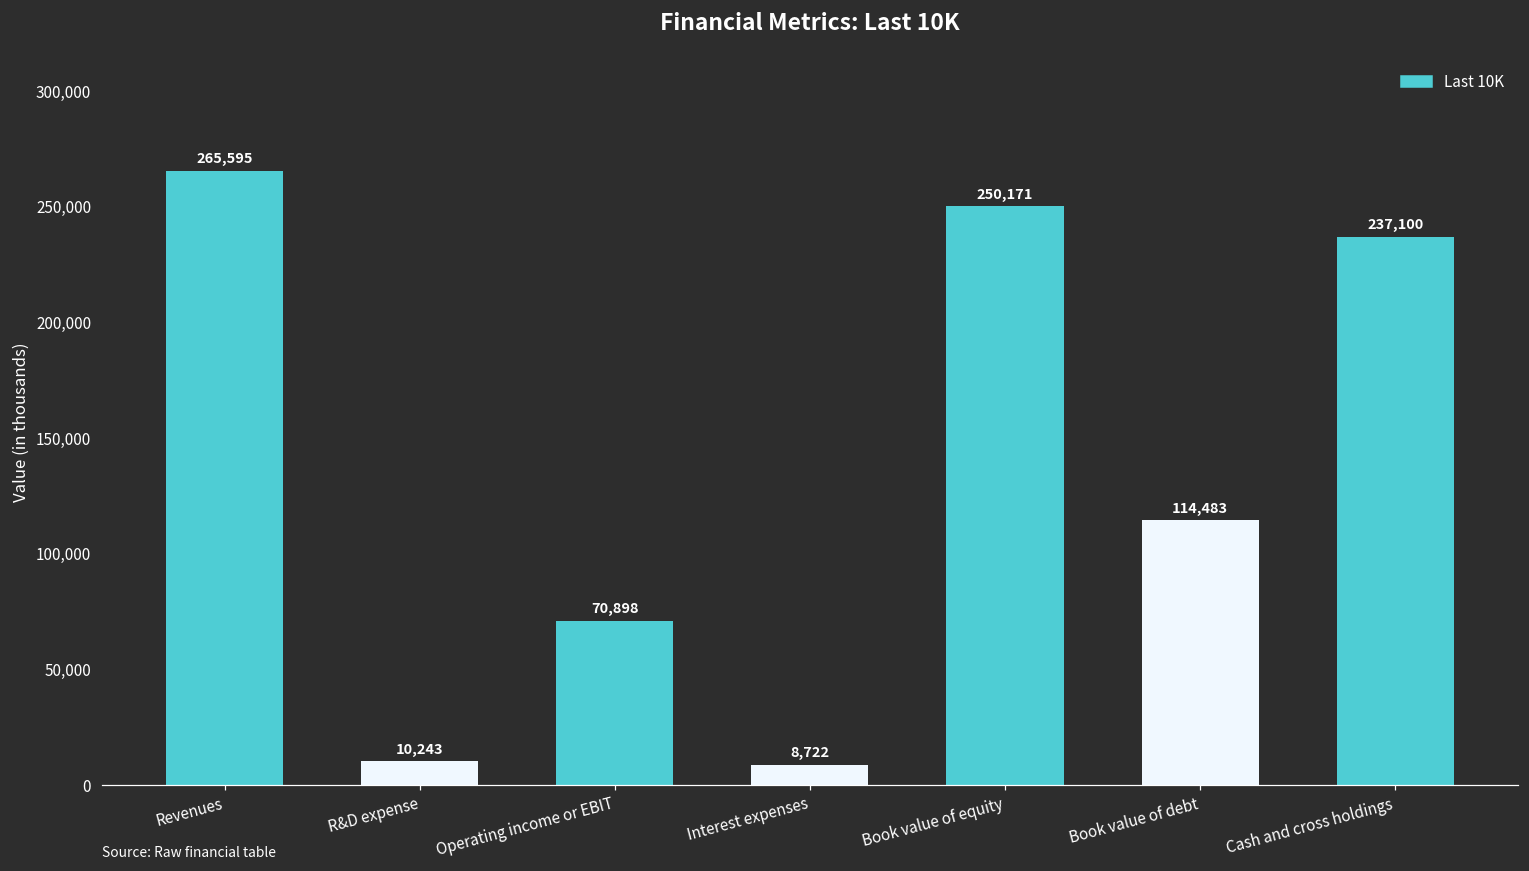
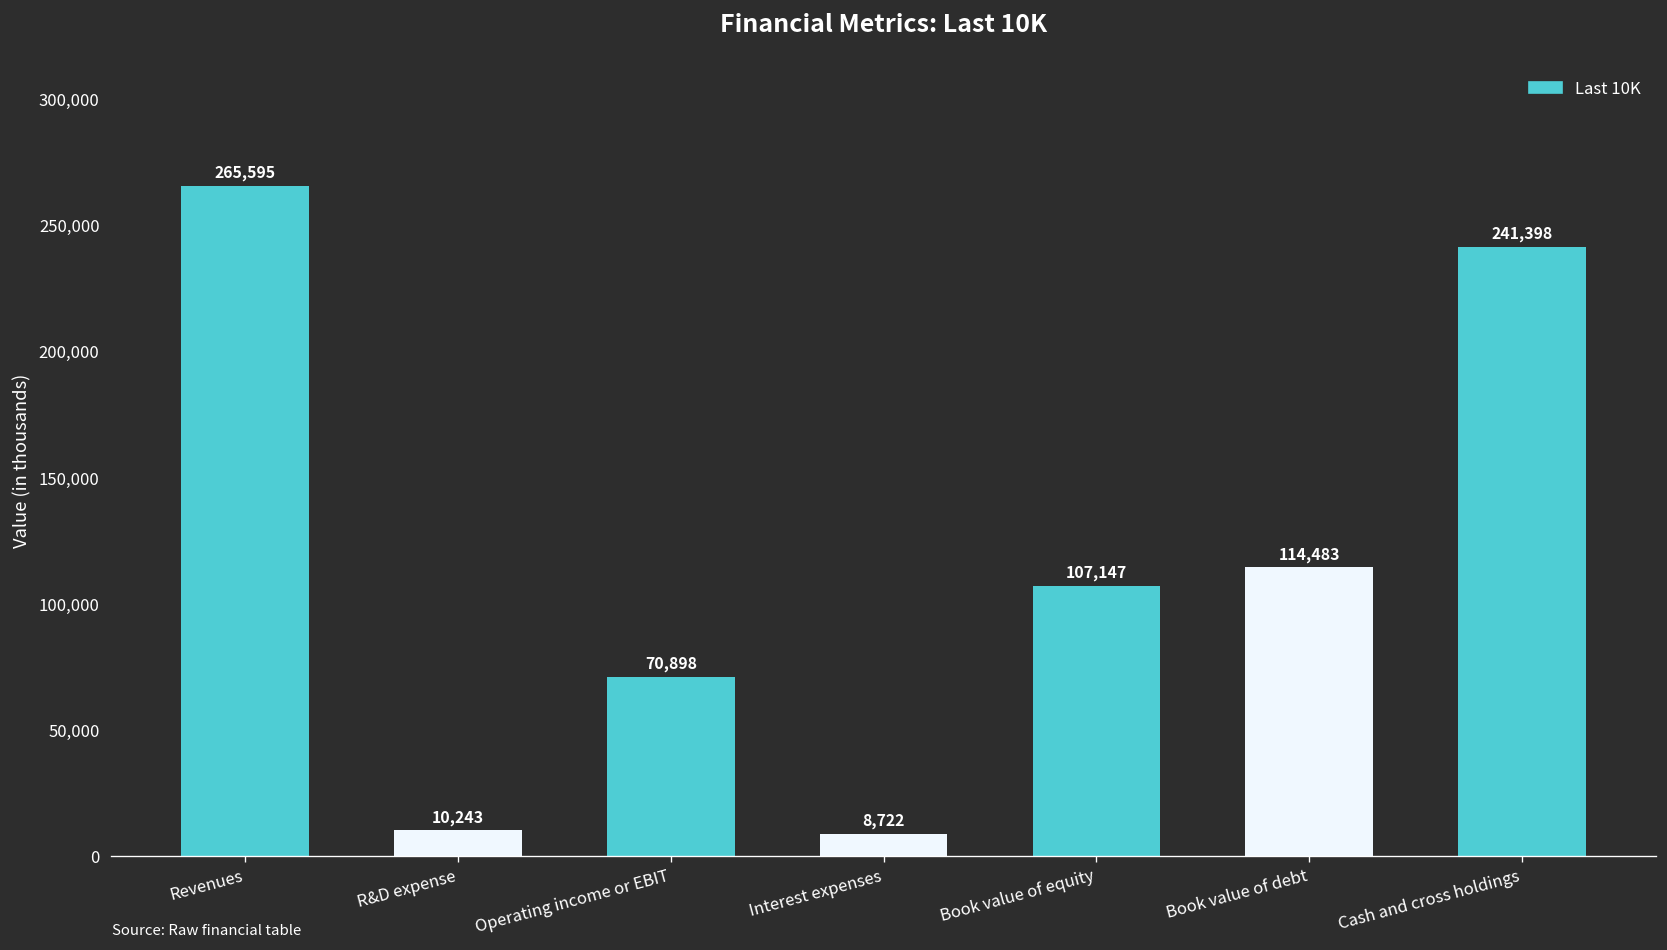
  {
    "Revenues": "265,595",
    "R&D expense": "10,243",
    "Operating income or EBIT": "70,898",
    "Interest expenses": "8,722",
-   "Book value of equity": "250,171",
+   "Book value of equity": "107,147",
    "Book value of debt": "114,483",
-   "Cash and cross holdings": "237,100"
+   "Cash and cross holdings": "241,398"
  }
